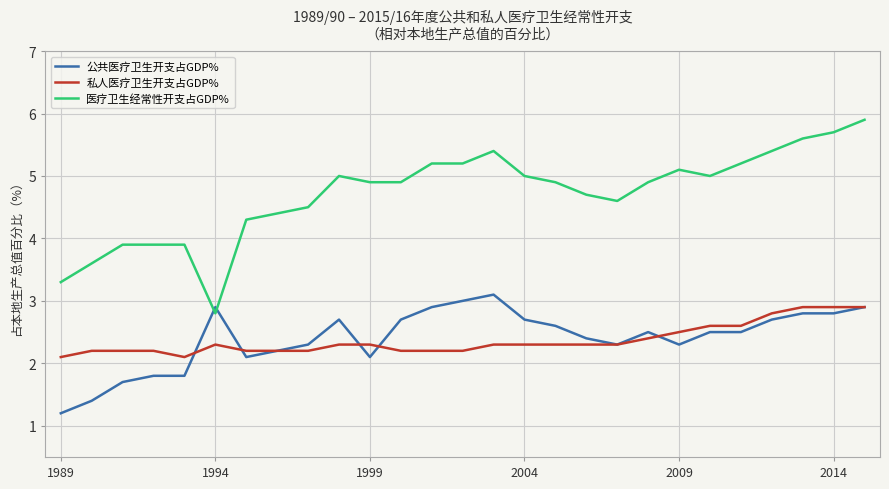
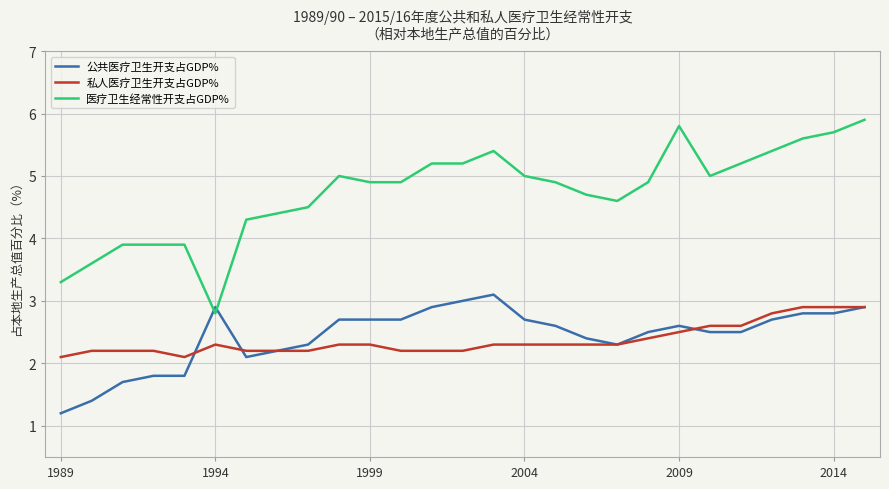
  {
    "公共医疗卫生开支占GDP%": {
      "1989": 1.2,
      "1994": 2.9,
-     "1999": 2.1,
+     "1999": 2.7,
      "2004": 2.7,
-     "2009": 2.3,
+     "2009": 2.6,
      "2014": 2.8
    },
    "私人医疗卫生开支占GDP%": {
      "1989": 2.1,
      "1994": 2.3,
      "1999": 2.3,
      "2004": 2.3,
      "2009": 2.5,
      "2014": 2.9
    },
    "医疗卫生经常性开支占GDP%": {
      "1989": 3.3,
      "1994": 2.8,
      "1999": 4.9,
      "2004": 5.0,
-     "2009": 5.1,
+     "2009": 5.8,
      "2014": 5.7
    }
  }
